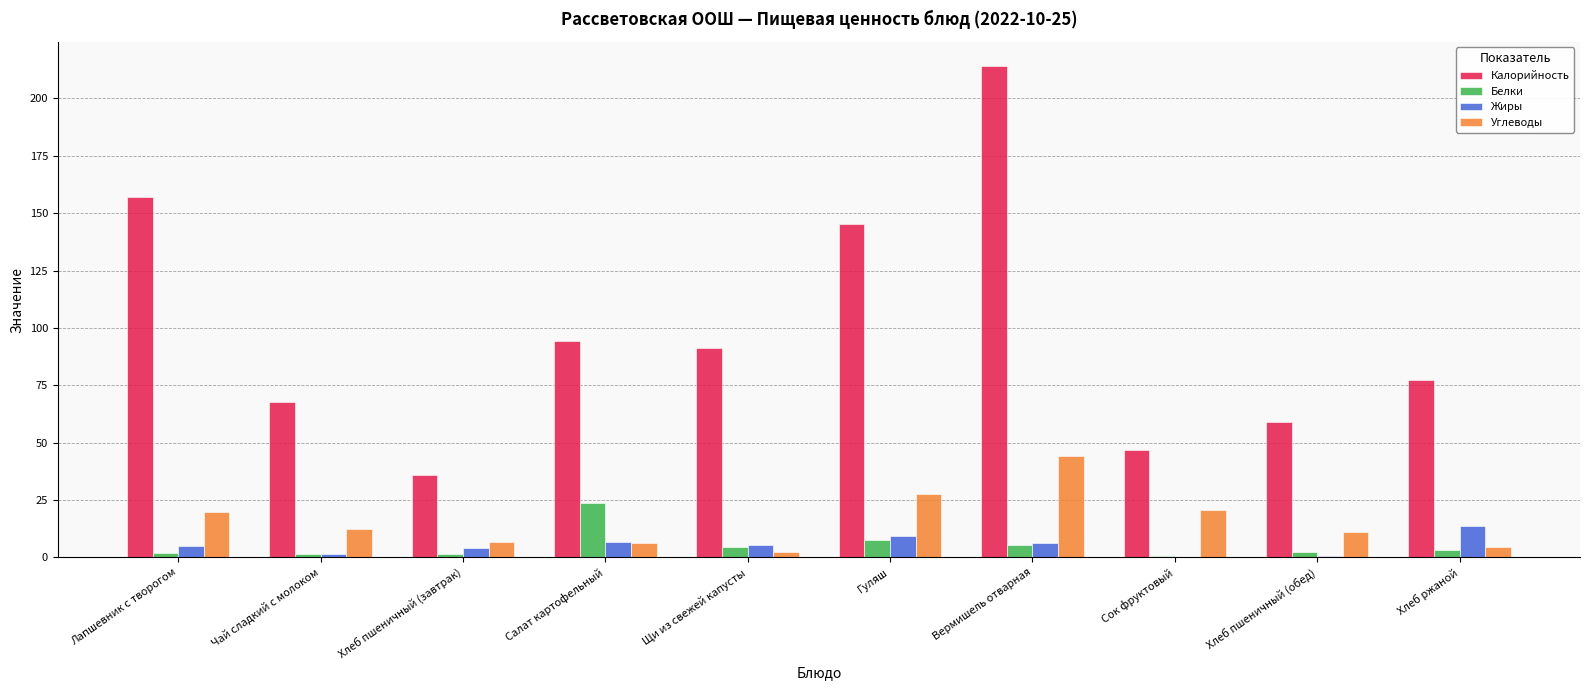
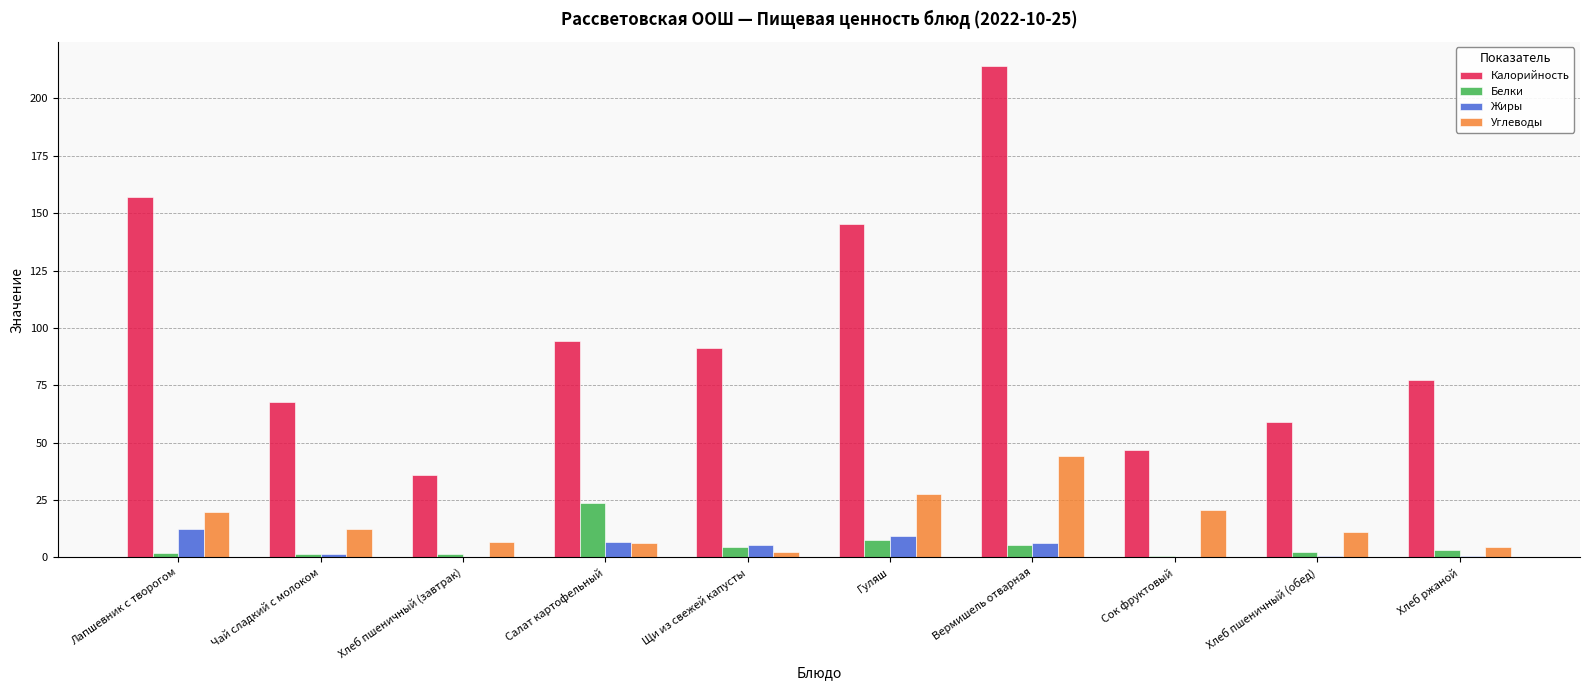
  {
    "Калорийность": {
      "Лапшевник с творогом": 157,
      "Чай сладкий с молоком": 68,
      "Хлеб пшеничный (завтрак)": 36,
      "Салат картофельный": 95,
      "Щи из свежей капусты": 91,
      "Гуляш": 146,
      "Вермишель отварная": 214,
      "Сок фруктовый": 47,
      "Хлеб пшеничный (обед)": 59,
      "Хлеб ржаной": 77
    },
    "Белки": {
      "Лапшевник с творогом": 2,
      "Чай сладкий с молоком": 1,
      "Хлеб пшеничный (завтрак)": 2,
      "Салат картофельный": 24,
      "Щи из свежей капусты": 5,
      "Гуляш": 8,
      "Вермишель отварная": 5,
      "Хлеб пшеничный (обед)": 3,
      "Хлеб ржаной": 3
    },
    "Жиры": {
-     "Лапшевник с творогом": 5,
+     "Лапшевник с творогом": 12,
      "Чай сладкий с молоком": 1,
-     "Хлеб пшеничный (завтрак)": 4,
+     "Хлеб пшеничный (завтрак)": 0,
      "Салат картофельный": 7,
      "Щи из свежей капусты": 5,
      "Гуляш": 9,
      "Вермишель отварная": 6,
      "Сок фруктовый": 0,
-     "Хлеб ржаной": 14
+     "Хлеб ржаной": 1
    },
    "Углеводы": {
      "Лапшевник с творогом": 20,
      "Чай сладкий с молоком": 13,
      "Хлеб пшеничный (завтрак)": 7,
      "Салат картофельный": 6,
      "Щи из свежей капусты": 2,
      "Гуляш": 28,
      "Вермишель отварная": 44,
      "Сок фруктовый": 21,
      "Хлеб пшеничный (обед)": 11,
      "Хлеб ржаной": 5
    }
  }
